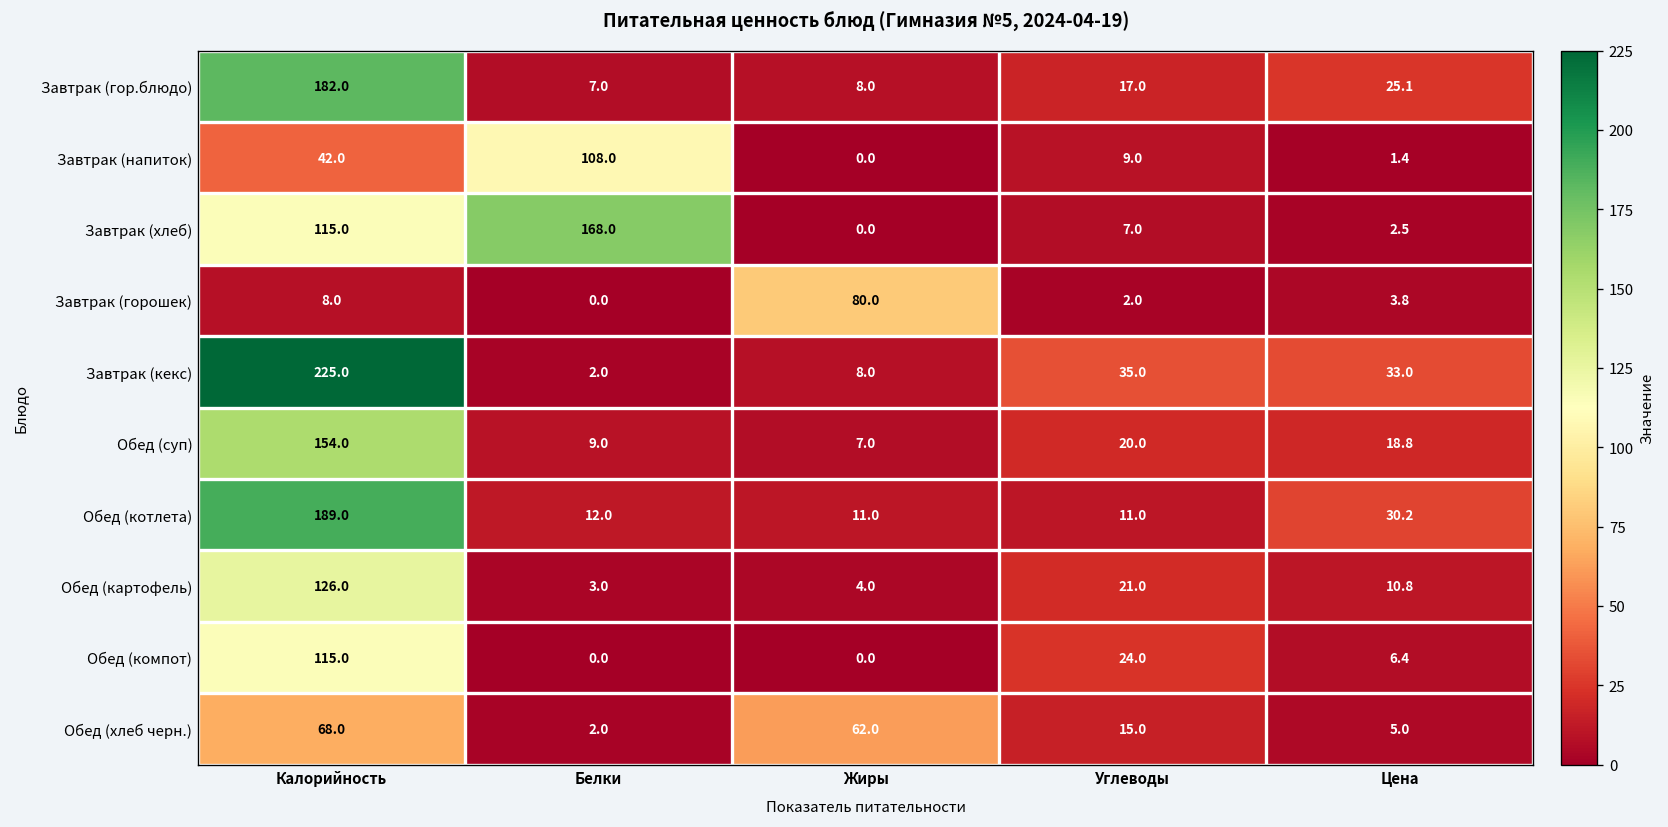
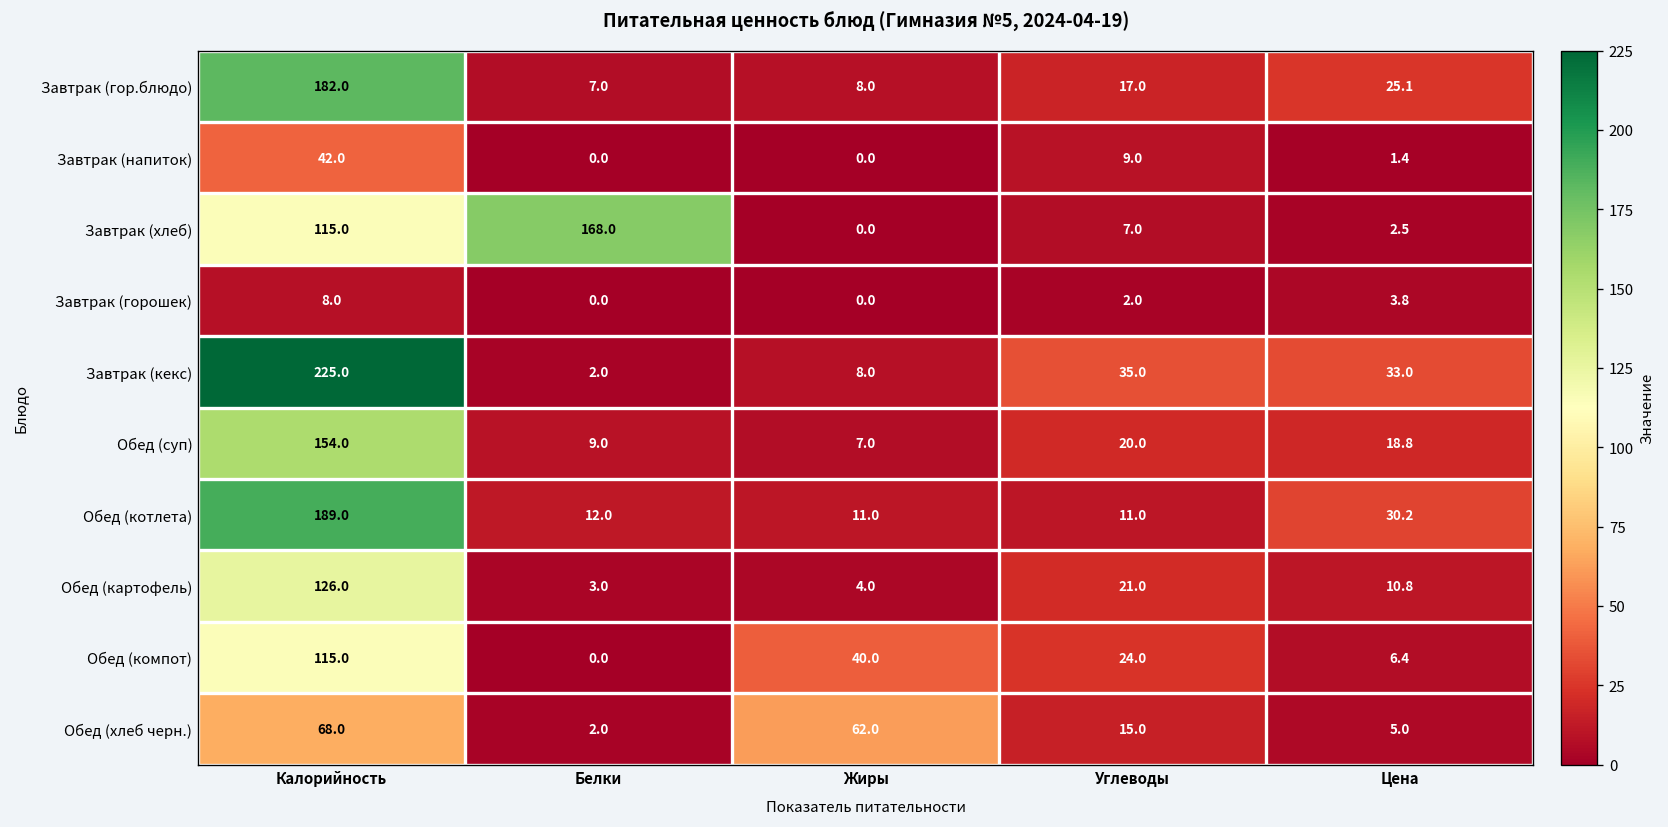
  {
    "Завтрак (гор.блюдо)": {
      "Калорийность": 182.0,
      "Белки": 7.0,
      "Жиры": 8.0,
      "Углеводы": 17.0,
      "Цена": 25.1
    },
    "Завтрак (напиток)": {
      "Калорийность": 42.0,
-     "Белки": 108.0,
+     "Белки": 0.0,
      "Жиры": 0.0,
      "Углеводы": 9.0,
      "Цена": 1.4
    },
    "Завтрак (хлеб)": {
      "Калорийность": 115.0,
      "Белки": 168.0,
      "Жиры": 0.0,
      "Углеводы": 7.0,
      "Цена": 2.5
    },
    "Завтрак (горошек)": {
      "Калорийность": 8.0,
      "Белки": 0.0,
-     "Жиры": 80.0,
+     "Жиры": 0.0,
      "Углеводы": 2.0,
      "Цена": 3.8
    },
    "Завтрак (кекс)": {
      "Калорийность": 225.0,
      "Белки": 2.0,
      "Жиры": 8.0,
      "Углеводы": 35.0,
      "Цена": 33.0
    },
    "Обед (суп)": {
      "Калорийность": 154.0,
      "Белки": 9.0,
      "Жиры": 7.0,
      "Углеводы": 20.0,
      "Цена": 18.8
    },
    "Обед (котлета)": {
      "Калорийность": 189.0,
      "Белки": 12.0,
      "Жиры": 11.0,
      "Углеводы": 11.0,
      "Цена": 30.2
    },
    "Обед (картофель)": {
      "Калорийность": 126.0,
      "Белки": 3.0,
      "Жиры": 4.0,
      "Углеводы": 21.0,
      "Цена": 10.8
    },
    "Обед (компот)": {
      "Калорийность": 115.0,
      "Белки": 0.0,
-     "Жиры": 0.0,
+     "Жиры": 40.0,
      "Углеводы": 24.0,
      "Цена": 6.4
    },
    "Обед (хлеб черн.)": {
      "Калорийность": 68.0,
      "Белки": 2.0,
      "Жиры": 62.0,
      "Углеводы": 15.0,
      "Цена": 5.0
    }
  }
